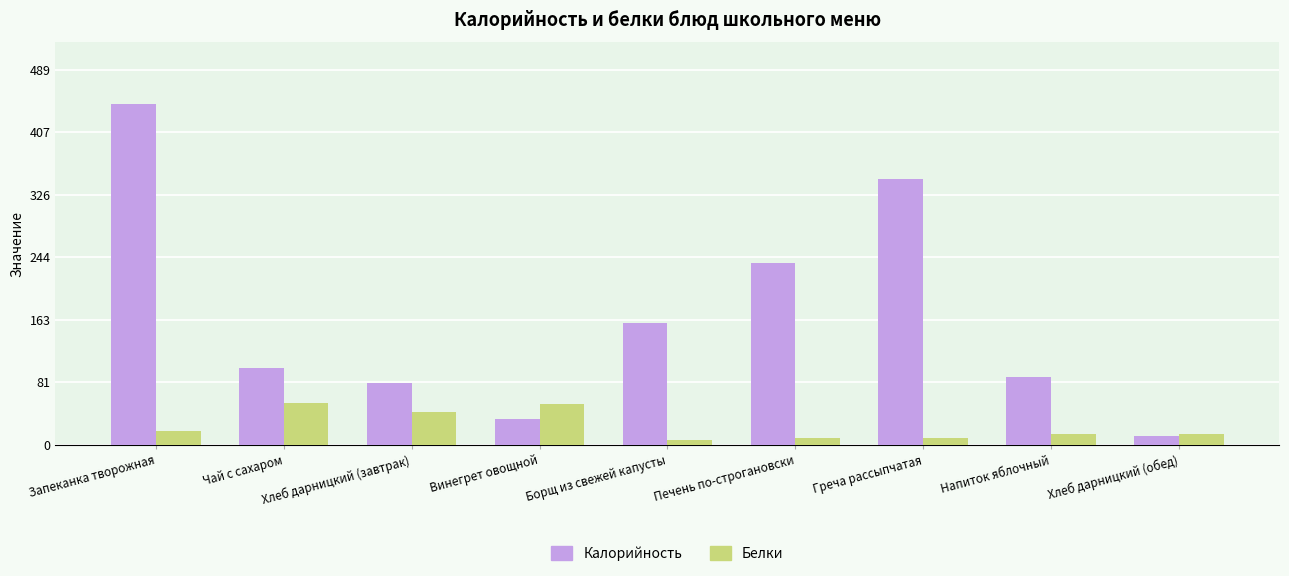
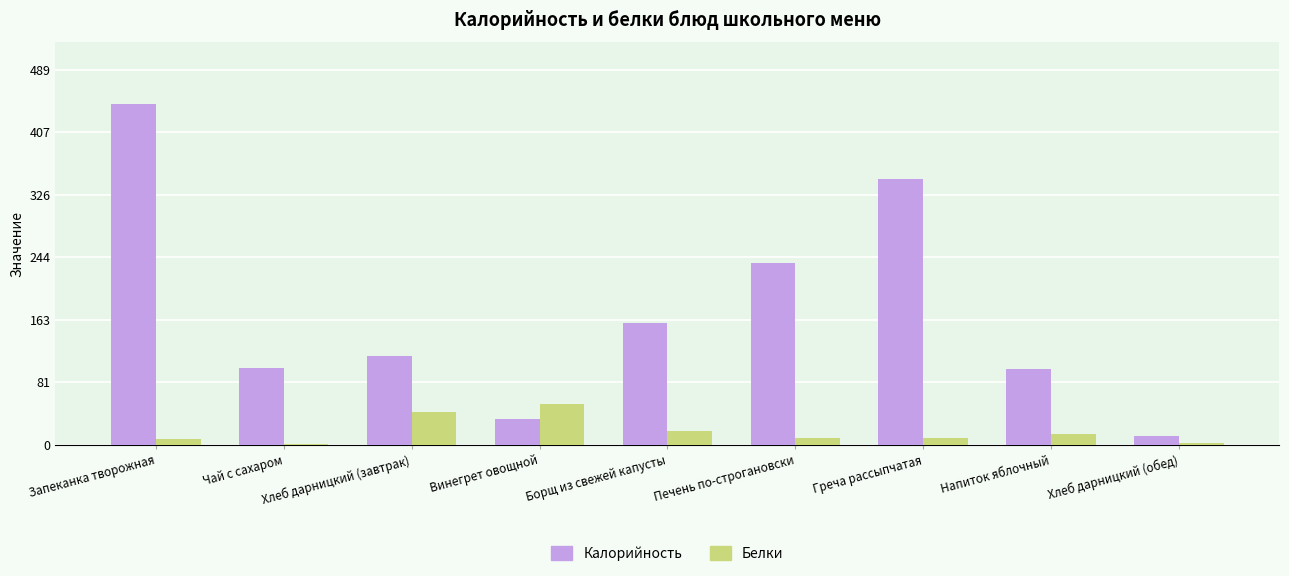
  {
    "Калорийность": {
      "Запеканка творожная": 440,
      "Чай с сахаром": 100,
-     "Хлеб дарницкий (завтрак)": 80,
+     "Хлеб дарницкий (завтрак)": 120,
      "Винегрет овощной": 30,
      "Борщ из свежей капусты": 160,
      "Печень по-строгановски": 240,
      "Греча рассыпчатая": 350,
-     "Напиток яблочный": 90,
+     "Напиток яблочный": 100,
      "Хлеб дарницкий (обед)": 10
    },
    "Белки": {
-     "Запеканка творожная": 20,
-     "Чай с сахаром": 50,
+     "Запеканка творожная": 10,
+     "Чай с сахаром": 0,
      "Хлеб дарницкий (завтрак)": 40,
      "Винегрет овощной": 50,
-     "Борщ из свежей капусты": 10,
+     "Борщ из свежей капусты": 20,
      "Печень по-строгановски": 10,
      "Греча рассыпчатая": 10,
      "Напиток яблочный": 10,
-     "Хлеб дарницкий (обед)": 10
+     "Хлеб дарницкий (обед)": 0
    }
  }
